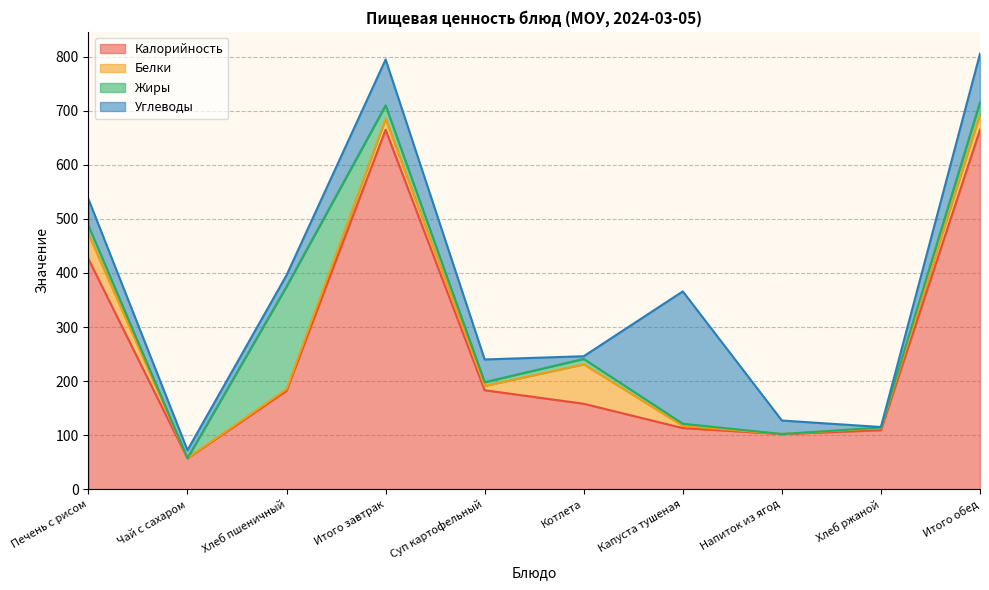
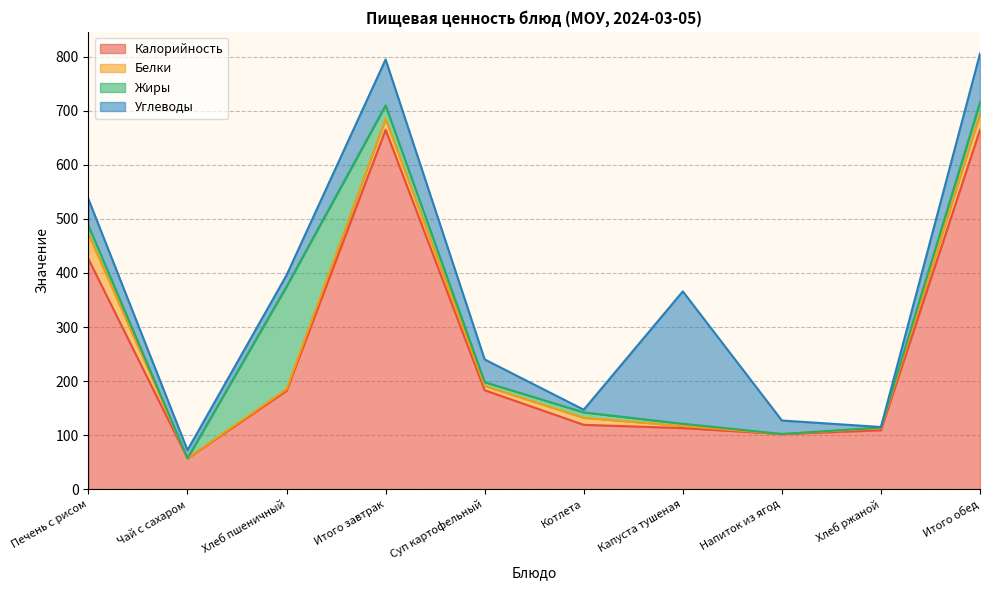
  {
    "Калорийность": {
      "Печень с рисом": 430,
      "Итого завтрак": 670,
      "Суп картофельный": 180,
-     "Котлета": 160,
+     "Котлета": 120,
      "Итого обед": 670
    },
    "Белки": {
      "Печень с рисом": 50,
      "Итого завтрак": 20,
      "Суп картофельный": 10,
-     "Котлета": 70,
+     "Котлета": 10,
      "Итого обед": 30
    },
    "Жиры": {
      "Печень с рисом": 20,
      "Хлеб пшеничный": 190,
      "Итого завтрак": 30,
      "Суп картофельный": 10,
      "Котлета": 10,
      "Итого обед": 20
    },
    "Углеводы": {
      "Печень с рисом": 50,
      "Чай с сахаром": 20,
      "Хлеб пшеничный": 20,
      "Итого завтрак": 90,
      "Суп картофельный": 40,
      "Котлета": 10,
      "Капуста тушеная": 250,
      "Напиток из ягод": 30,
      "Итого обед": 90
    }
  }
